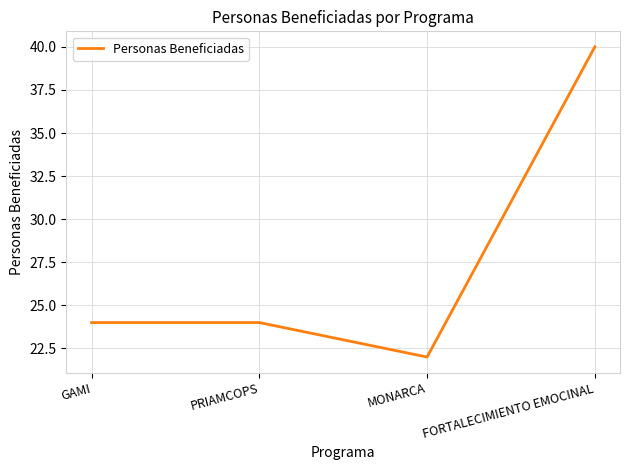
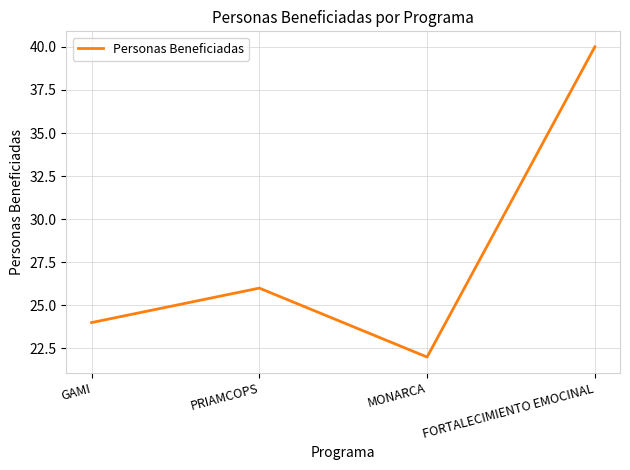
  {
    "GAMI": 24,
-   "PRIAMCOPS": 24,
+   "PRIAMCOPS": 26,
    "MONARCA": 22,
    "FORTALECIMIENTO EMOCINAL": 40
  }
